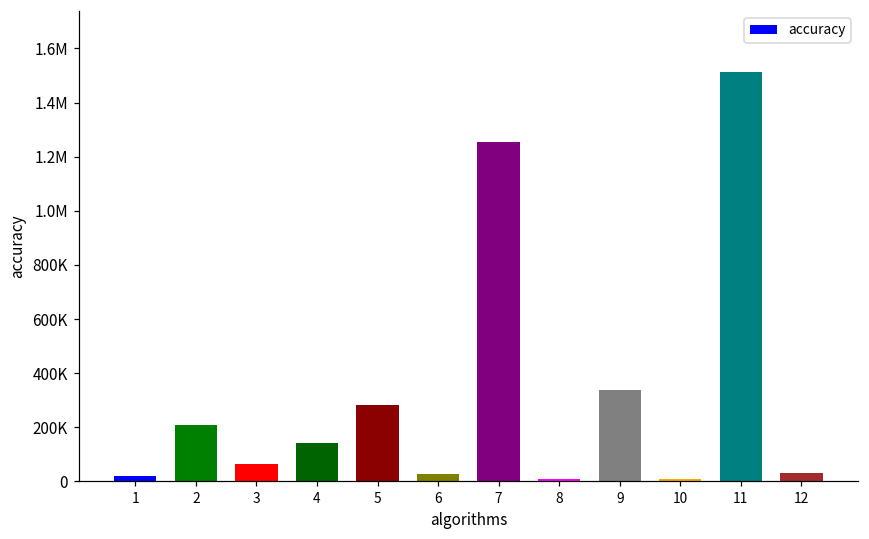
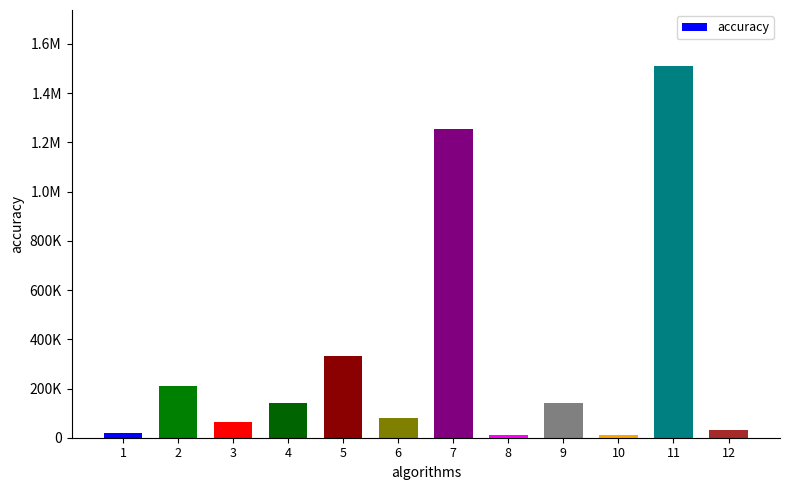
  {
    "1": 20000,
    "2": 210000,
    "3": 60000,
    "4": 140000,
-   "5": 280000,
-   "6": 30000,
+   "5": 330000,
+   "6": 80000,
    "7": 1250000,
    "8": 10000,
-   "9": 340000,
+   "9": 140000,
    "11": 1510000,
    "12": 30000
  }
